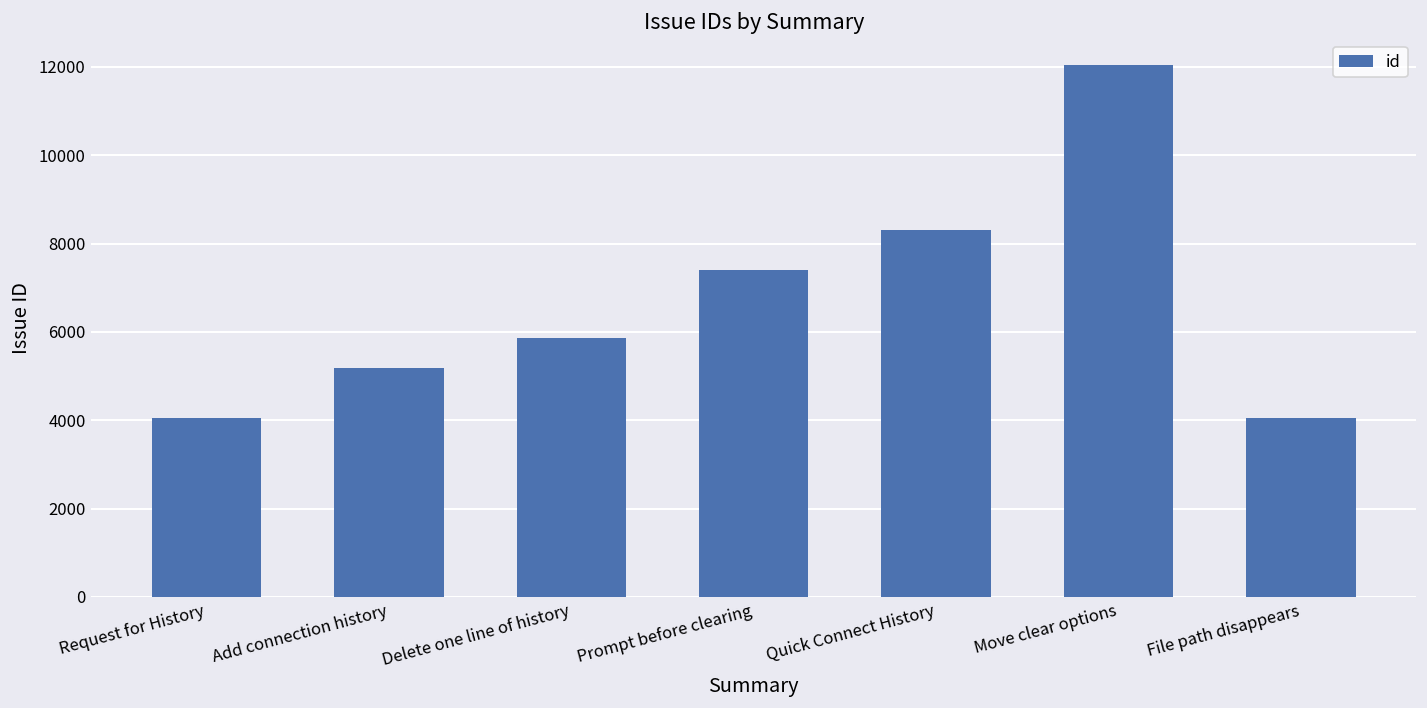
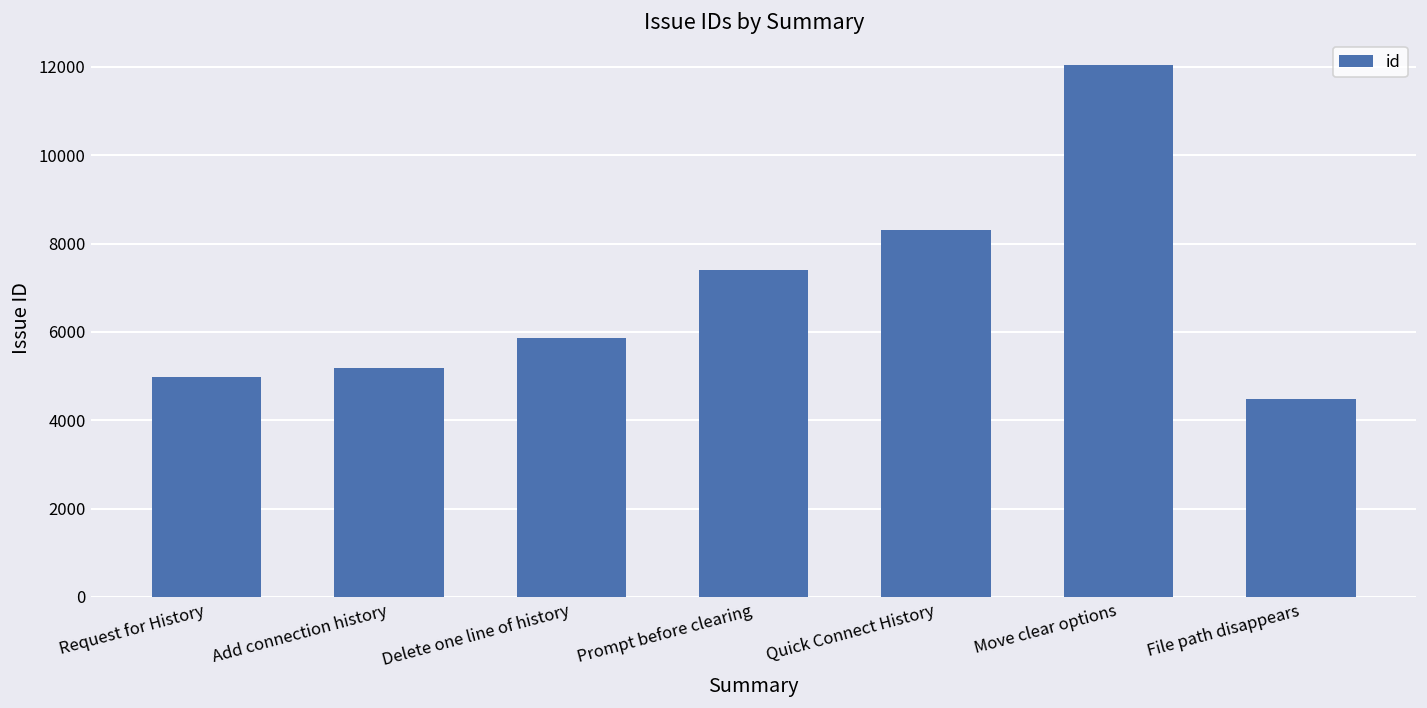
  {
-   "Request for History": 4100,
+   "Request for History": 5000,
    "Add connection history": 5200,
    "Delete one line of history": 5900,
    "Prompt before clearing": 7400,
    "Quick Connect History": 8300,
    "Move clear options": 12000,
-   "File path disappears": 4000
+   "File path disappears": 4500
  }
